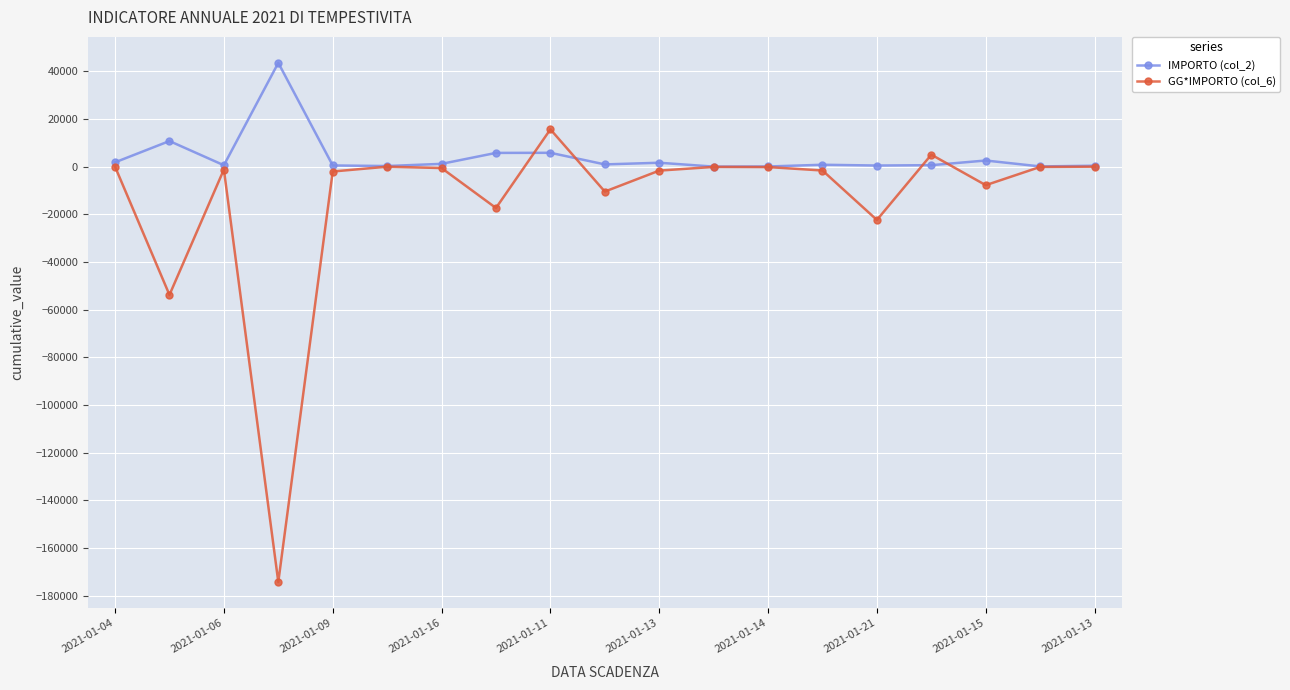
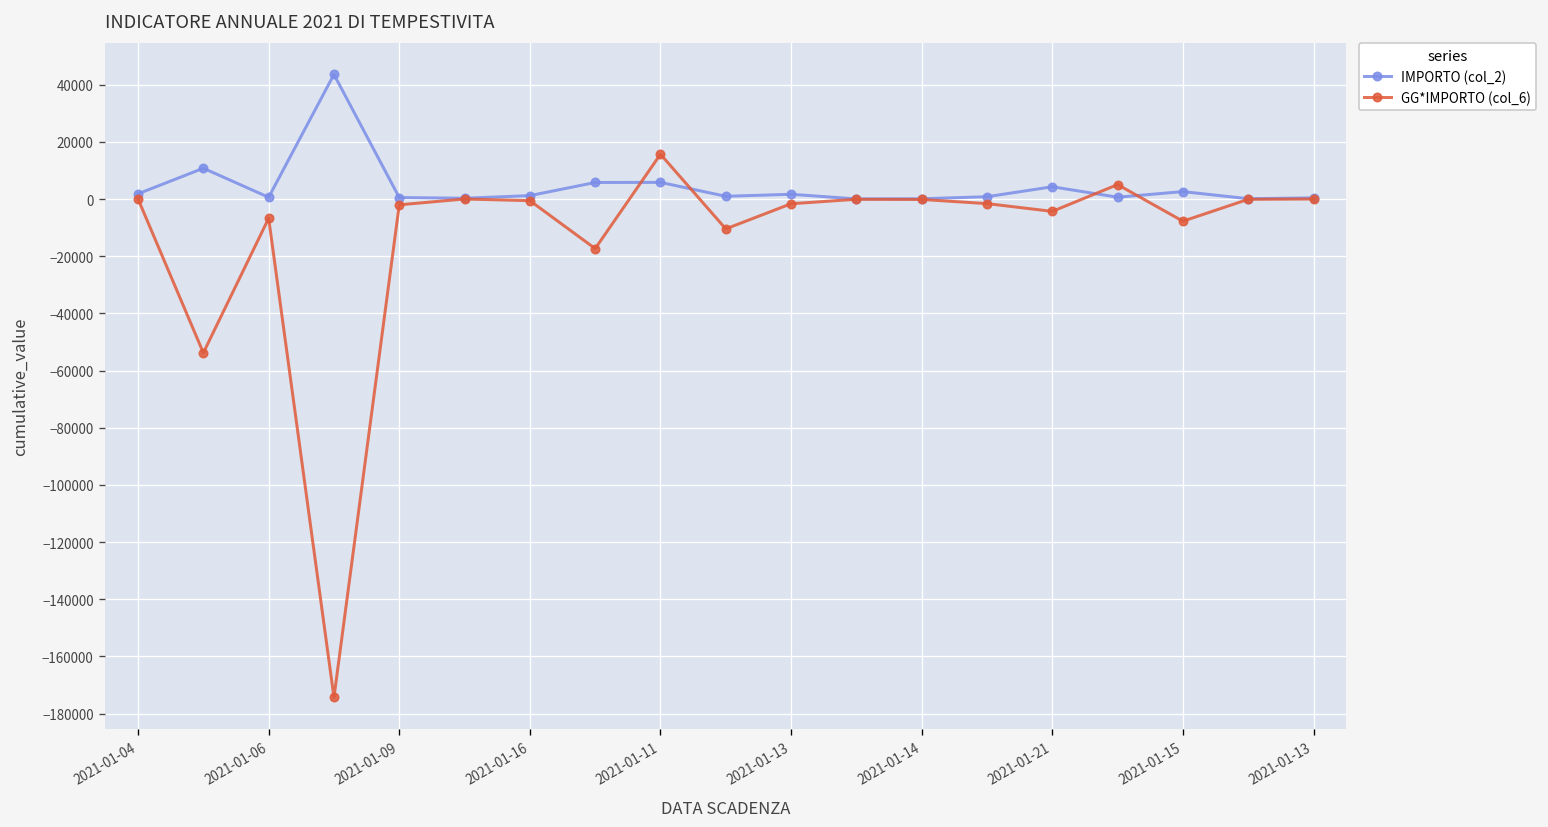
  {
    "IMPORTO (col_2)": {
      "2021-01-06": 1000,
      "2021-01-16": 1000,
      "2021-01-11": 6000,
-     "2021-01-21": 0
+     "2021-01-21": 4000
    },
    "GG*IMPORTO (col_6)": {
-     "2021-01-06": -1000,
+     "2021-01-06": -7000,
      "2021-01-16": -1000,
      "2021-01-11": 16000,
-     "2021-01-21": -22000
+     "2021-01-21": -4000
    }
  }
